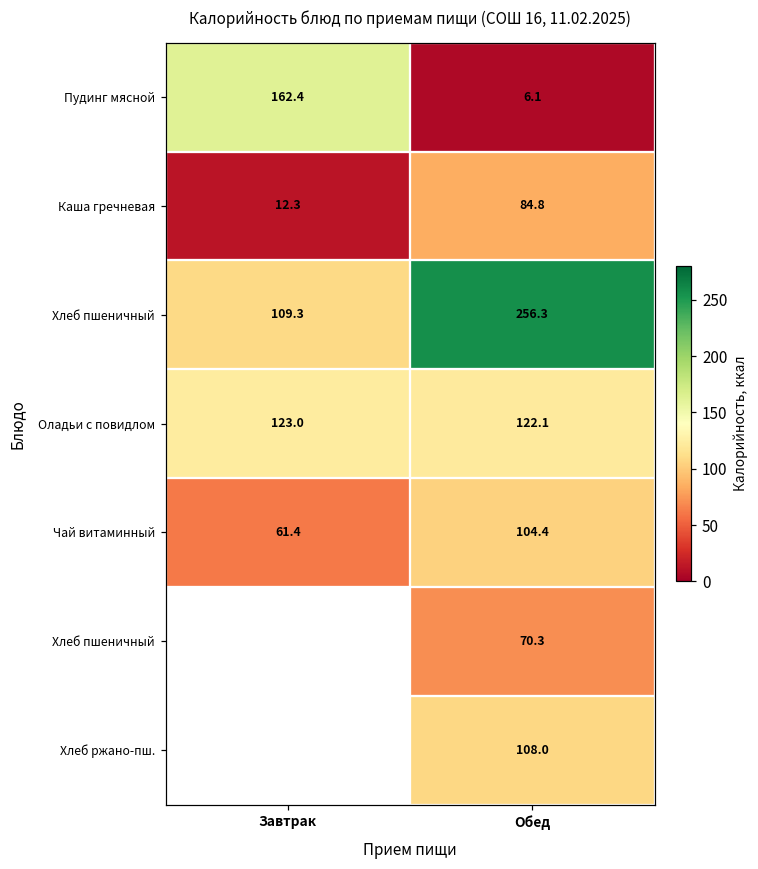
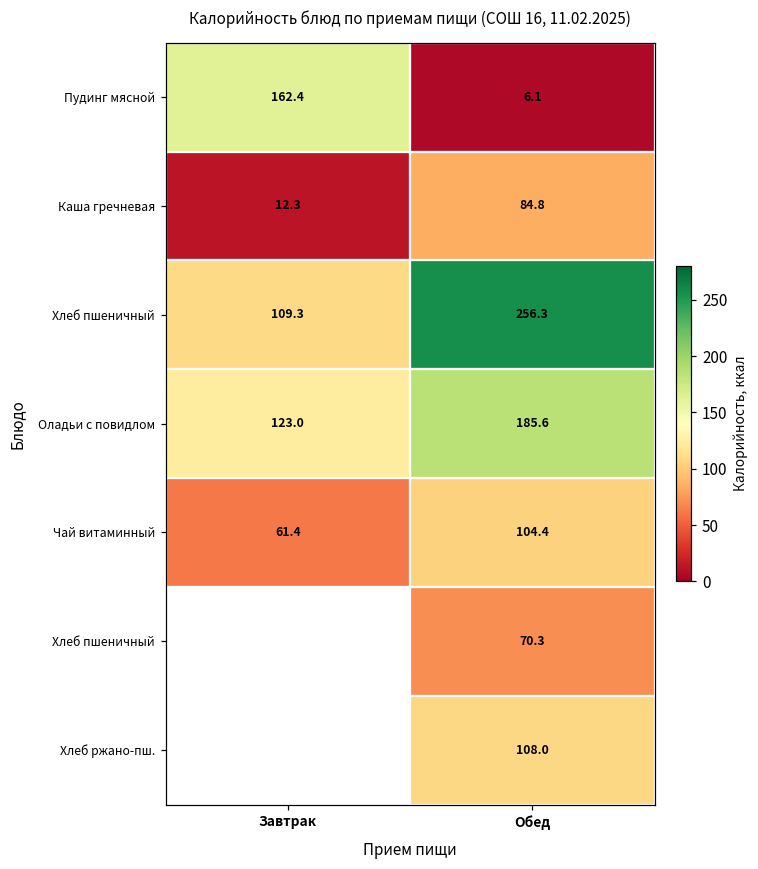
  {
    "Пудинг мясной": {
      "Завтрак": 162.4,
      "Обед": 6.1
    },
    "Каша гречневая": {
      "Завтрак": 12.3,
      "Обед": 84.8
    },
    "Хлеб пшеничный": {
      "Завтрак": 109.3
    },
    "Оладьи с повидлом": {
      "Завтрак": 123.0,
-     "Обед": 122.1
+     "Обед": 185.6
    },
    "Чай витаминный": {
      "Завтрак": 61.4,
      "Обед": 104.4
    },
    "Хлеб ржано-пш.": {
      "Обед": 108.0
    }
  }
